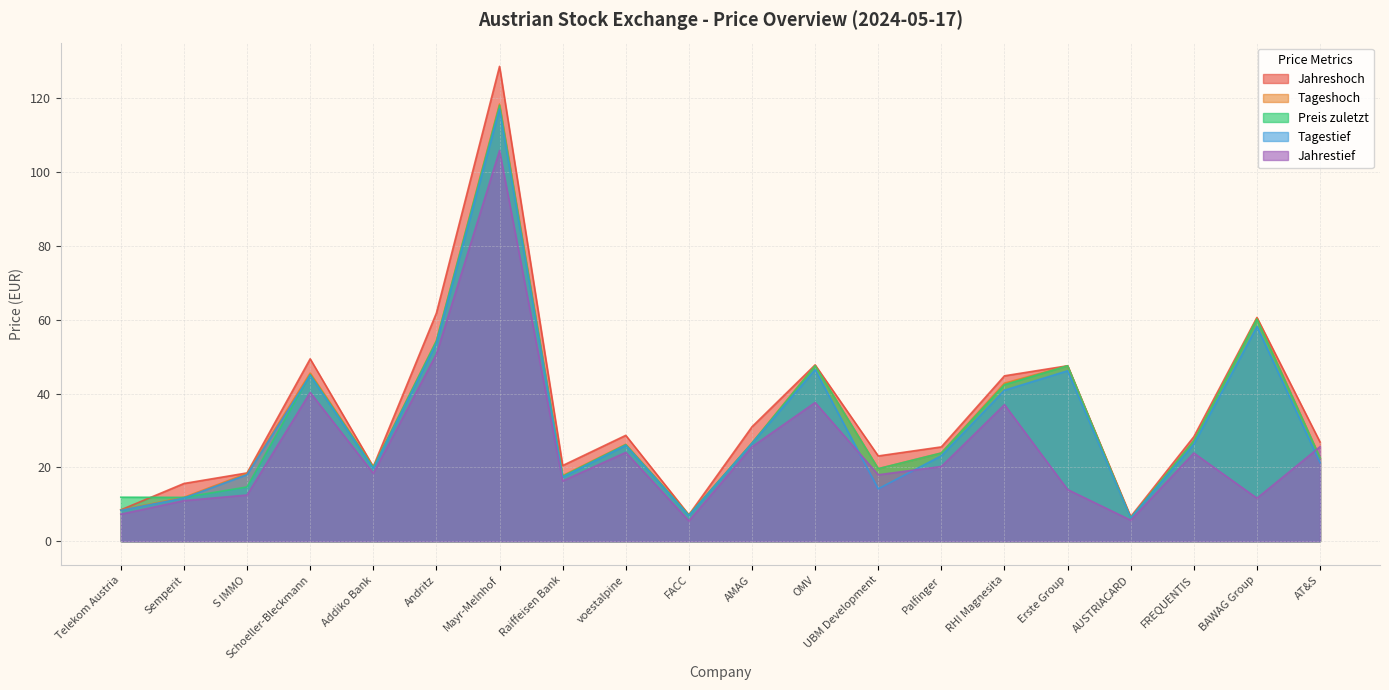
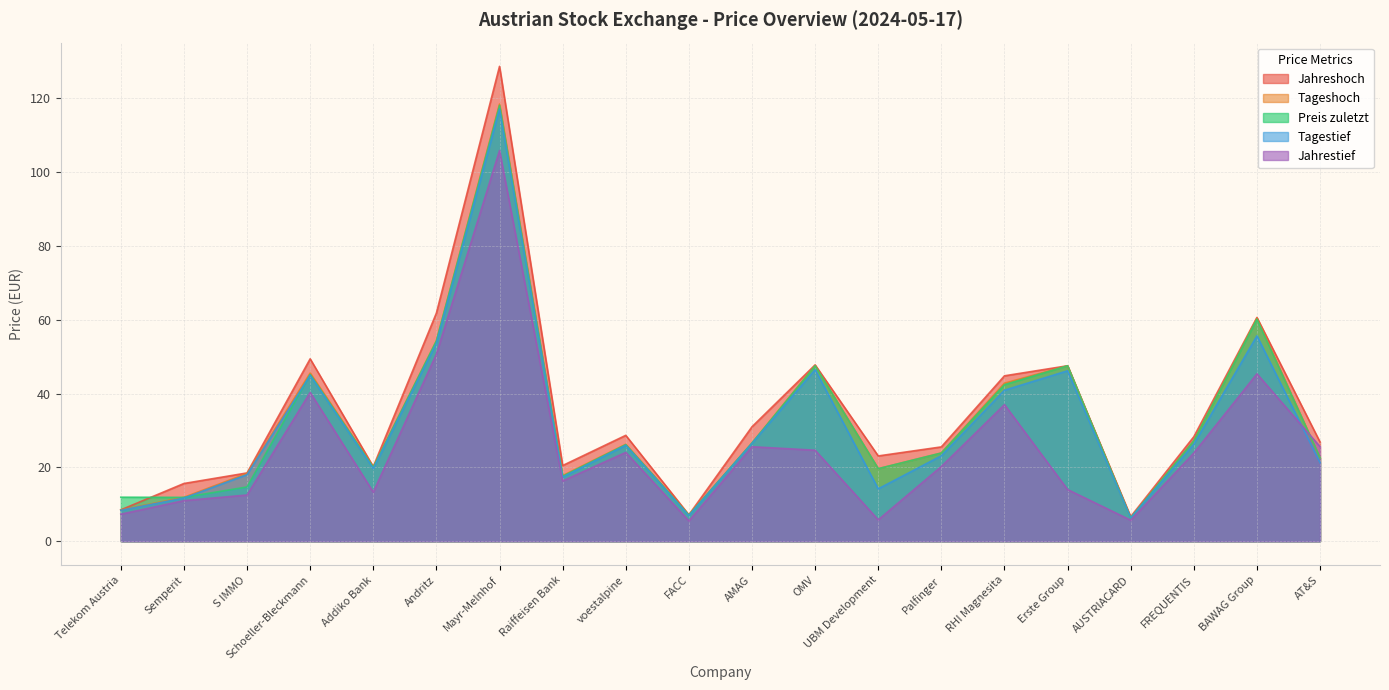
  {
    "Preis zuletzt": {
      "Telekom Austria": 12,
      "S IMMO": 15
    },
    "Tagestief": {
      "Mayr-Melnhof": 117,
      "OMV": 46,
      "UBM Development": 14,
      "Palfinger": 23,
      "RHI Magnesita": 41,
      "Erste Group": 46,
      "FREQUENTIS": 26,
-     "BAWAG Group": 58,
+     "BAWAG Group": 56,
      "AT&S": 21
    },
    "Jahrestief": {
      "Telekom Austria": 7,
      "Semperit": 11,
      "S IMMO": 13,
      "Schoeller-Bleckmann": 40,
-     "Addiko Bank": 18,
+     "Addiko Bank": 13,
      "Andritz": 51,
      "Mayr-Melnhof": 106,
      "Raiffeisen Bank": 16,
      "voestalpine": 24,
      "FACC": 6,
      "AMAG": 26,
-     "OMV": 38,
-     "UBM Development": 18,
+     "OMV": 25,
+     "UBM Development": 6,
      "Palfinger": 20,
      "RHI Magnesita": 37,
      "Erste Group": 14,
      "FREQUENTIS": 24,
-     "BAWAG Group": 12,
+     "BAWAG Group": 45,
      "AT&S": 26
    }
  }
